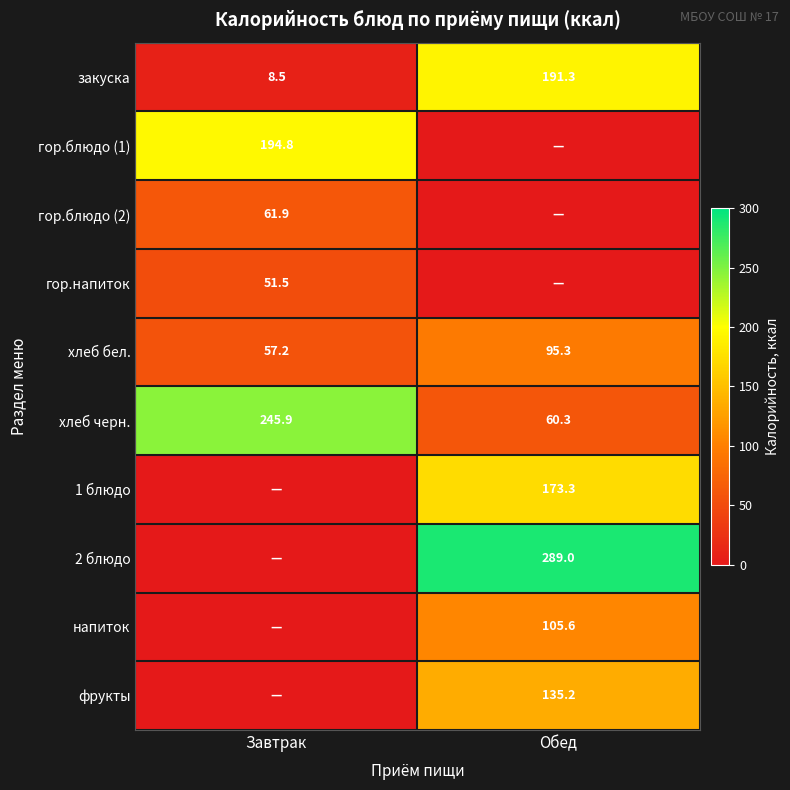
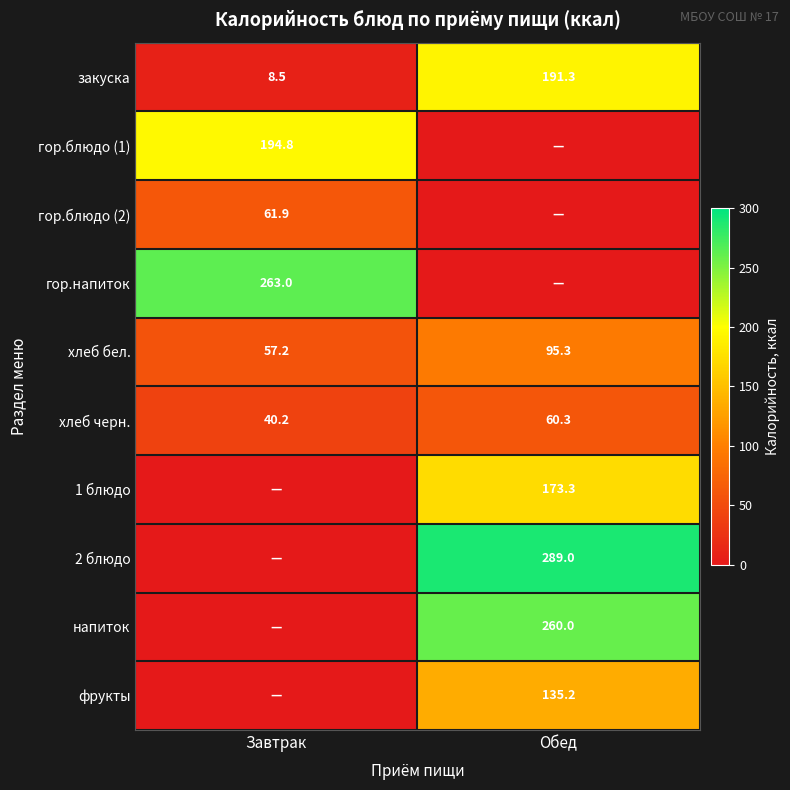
  {
    "закуска": {
      "Завтрак": 8.5,
      "Обед": 191.3
    },
    "гор.блюдо (1)": {
      "Завтрак": 194.8
    },
    "гор.блюдо (2)": {
      "Завтрак": 61.9
    },
    "гор.напиток": {
-     "Завтрак": 51.5
+     "Завтрак": 263.0
    },
    "хлеб бел.": {
      "Завтрак": 57.2,
      "Обед": 95.3
    },
    "хлеб черн.": {
-     "Завтрак": 245.9,
+     "Завтрак": 40.2,
      "Обед": 60.3
    },
    "1 блюдо": {
      "Обед": 173.3
    },
    "2 блюдо": {
      "Обед": 289.0
    },
    "напиток": {
-     "Обед": 105.6
+     "Обед": 260.0
    },
    "фрукты": {
      "Обед": 135.2
    }
  }
